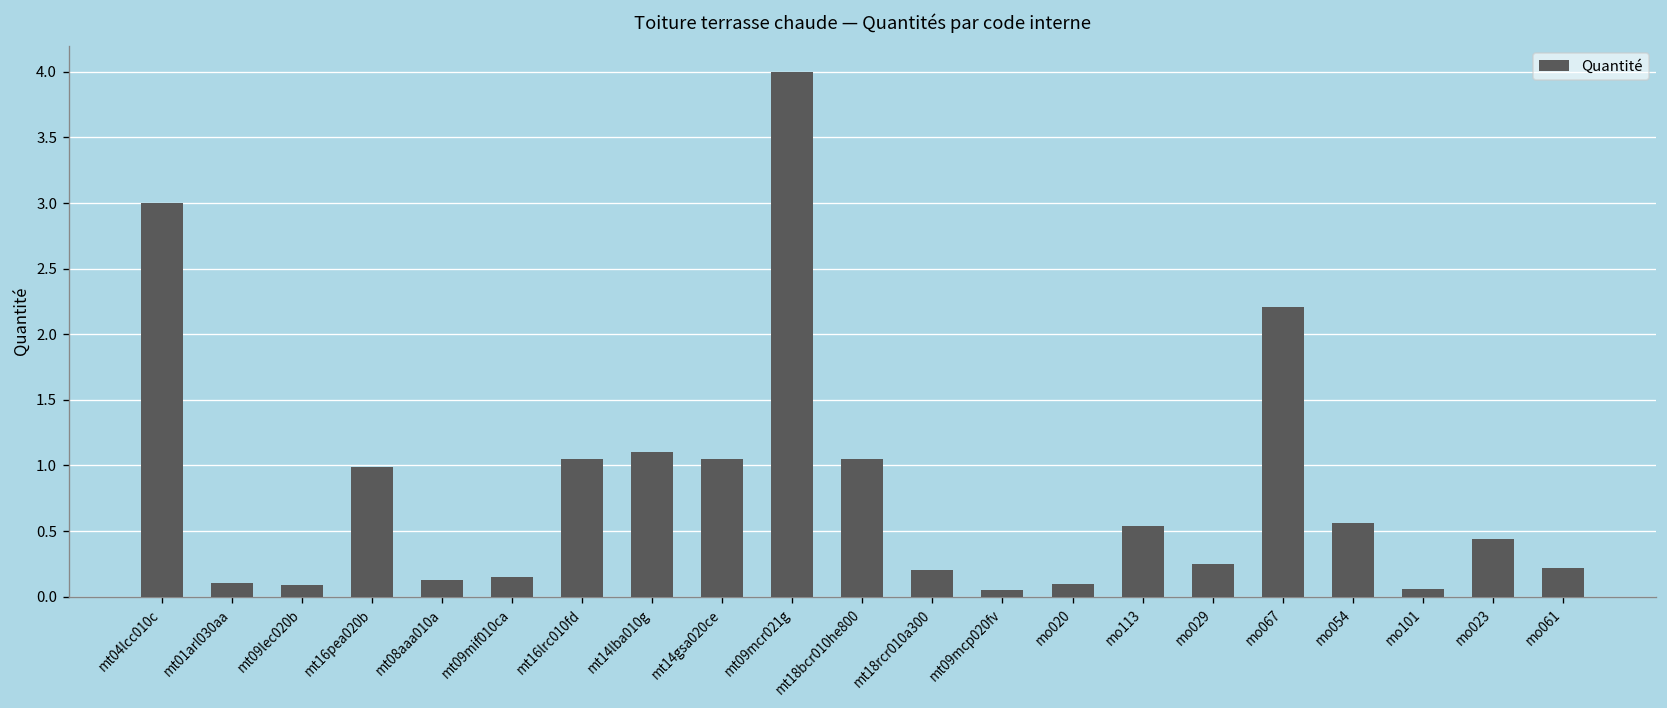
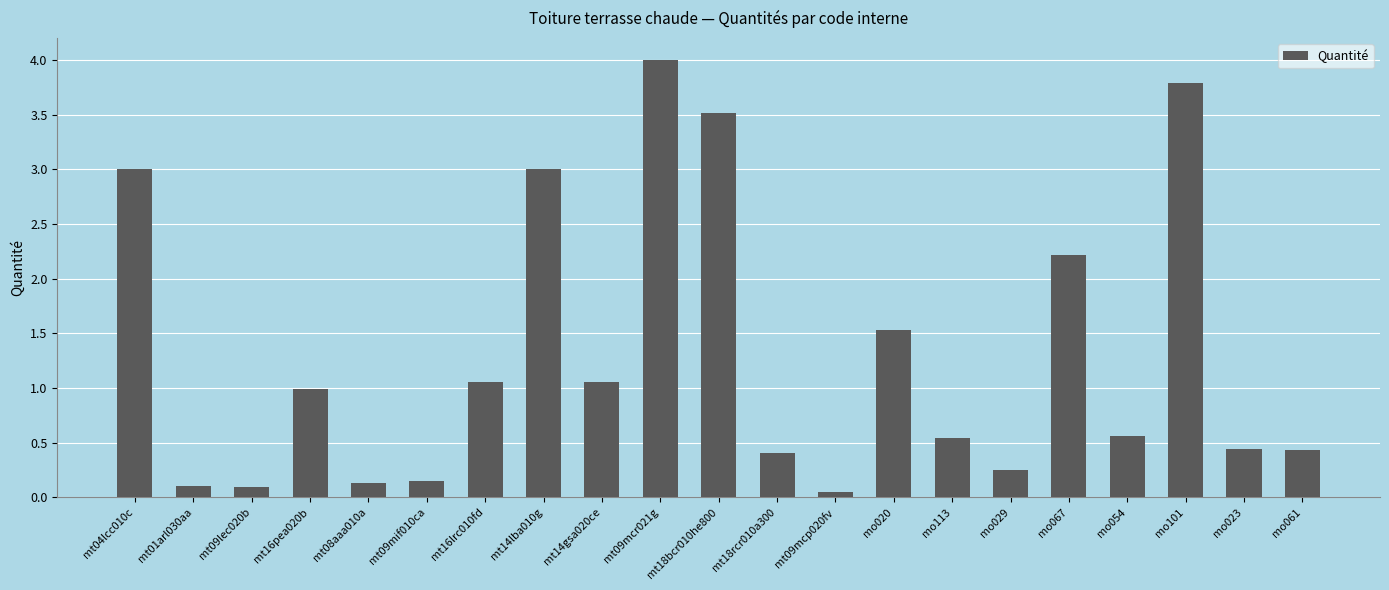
  {
    "mt04lcc010c": 3.00,
    "mt01arl030aa": 0.10,
    "mt09lec020b": 0.09,
    "mt16pea020b": 0.99,
    "mt08aaa010a": 0.13,
    "mt09mif010ca": 0.15,
    "mt16lrc010fd": 1.05,
-   "mt14lba010g": 1.1,
+   "mt14lba010g": 3.0,
    "mt14gsa020ce": 1.05,
    "mt09mcr021g": 4.00,
-   "mt18bcr010he800": 1.05,
-   "mt18rcr010a300": 0.2,
+   "mt18bcr010he800": 3.51,
+   "mt18rcr010a300": 0.4,
    "mt09mcp020fv": 0.05,
-   "mo020": 0.10,
+   "mo020": 1.53,
    "mo113": 0.54,
    "mo029": 0.25,
    "mo067": 2.21,
    "mo054": 0.56,
-   "mo101": 0.06,
+   "mo101": 3.79,
    "mo023": 0.44,
-   "mo061": 0.22
+   "mo061": 0.43
  }
